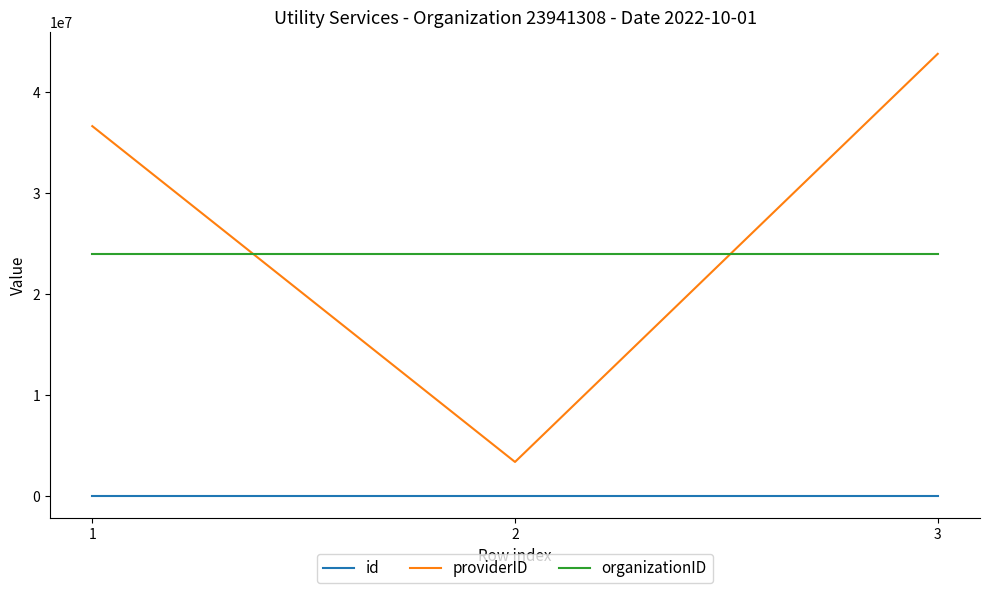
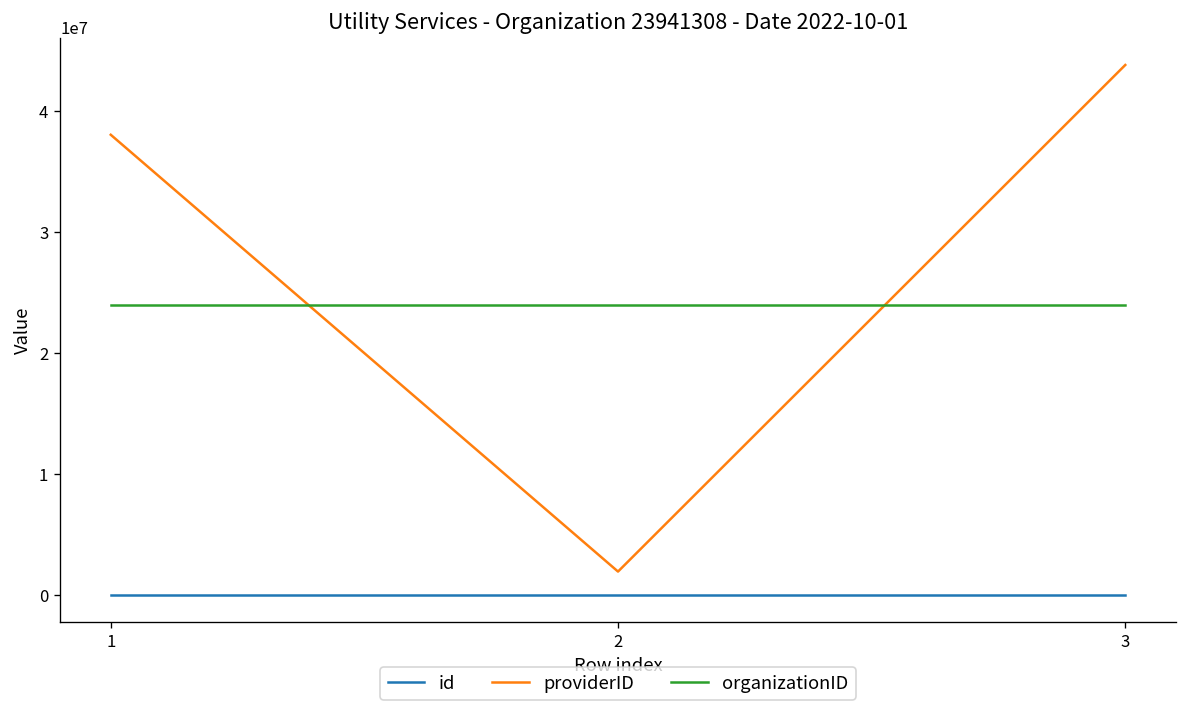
  {
    "id": {
      "1": 0,
      "2": 0,
      "3": 0
    },
    "providerID": {
-     "1": 36600000,
-     "2": 3300000,
+     "1": 38000000,
+     "2": 2000000,
      "3": 43800000
    },
    "organizationID": {
      "1": 23900000,
      "2": 23900000,
      "3": 23900000
    }
  }
